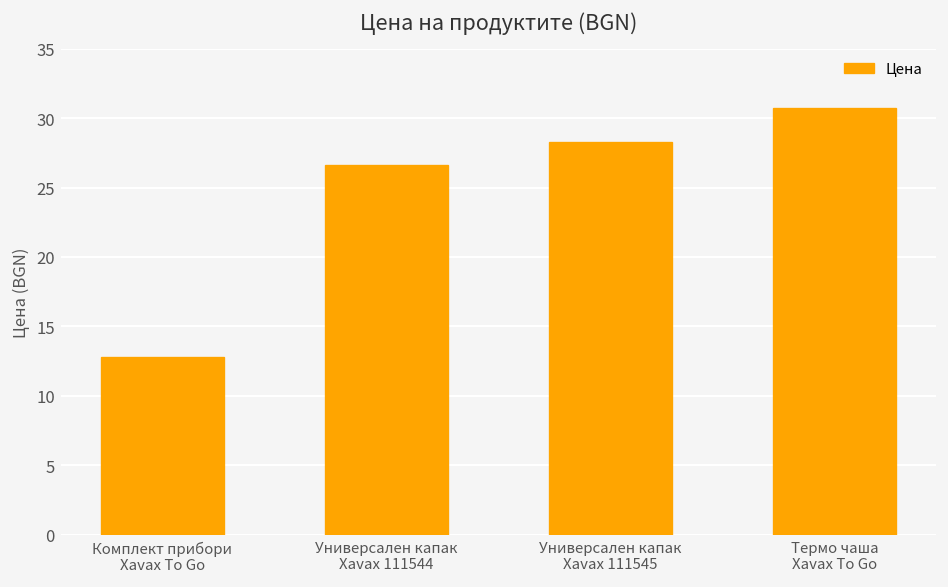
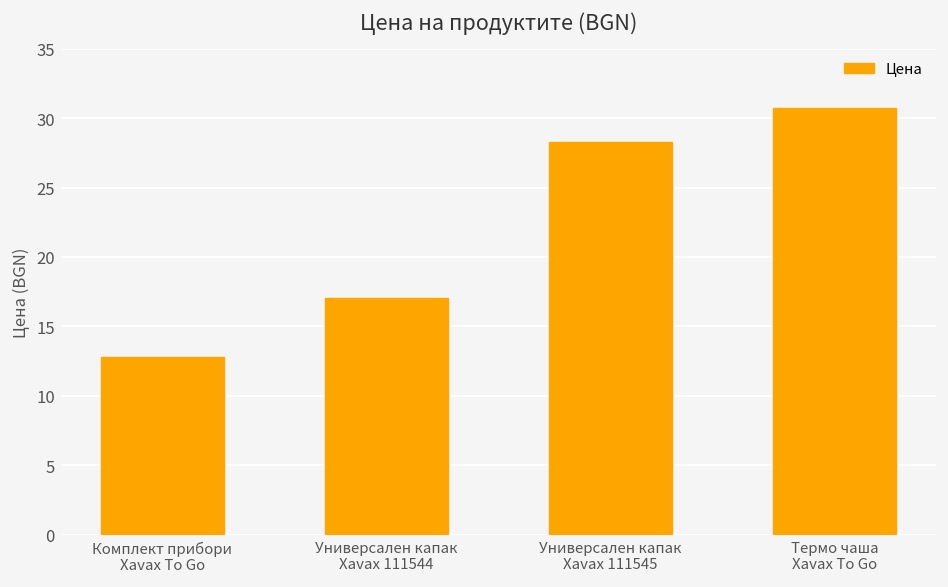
  {
    "Комплект прибори Xavax To Go": 12.8,
-   "Универсален капак Xavax 111544": 26.6,
+   "Универсален капак Xavax 111544": 17.1,
    "Универсален капак Xavax 111545": 28.3,
    "Термо чаша Xavax To Go": 30.8
  }
